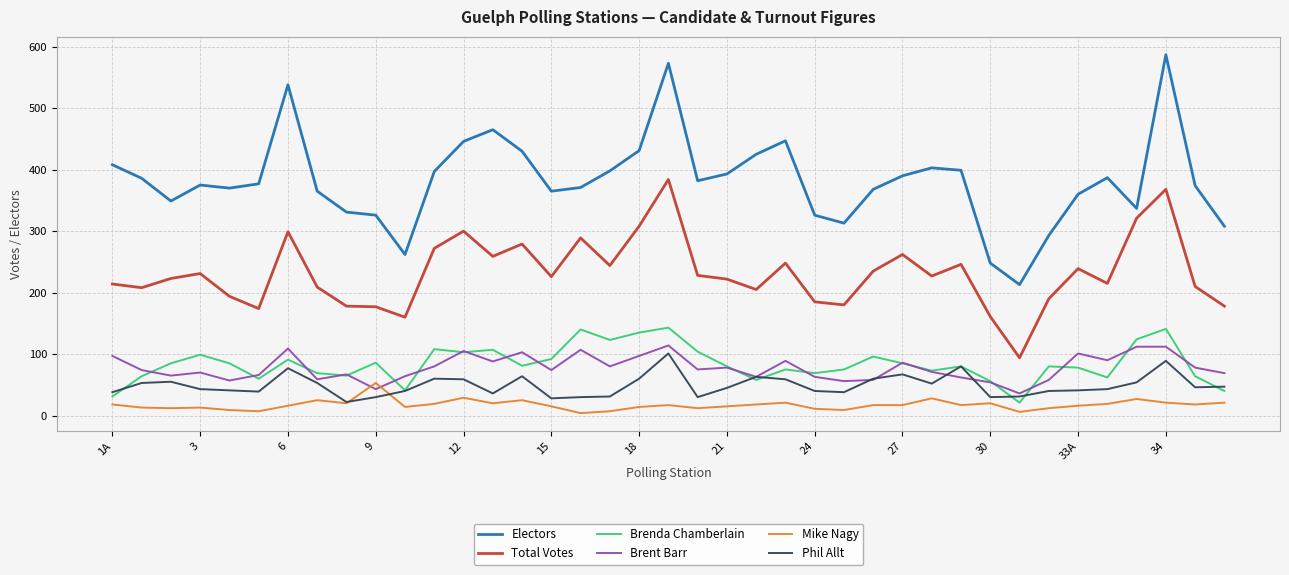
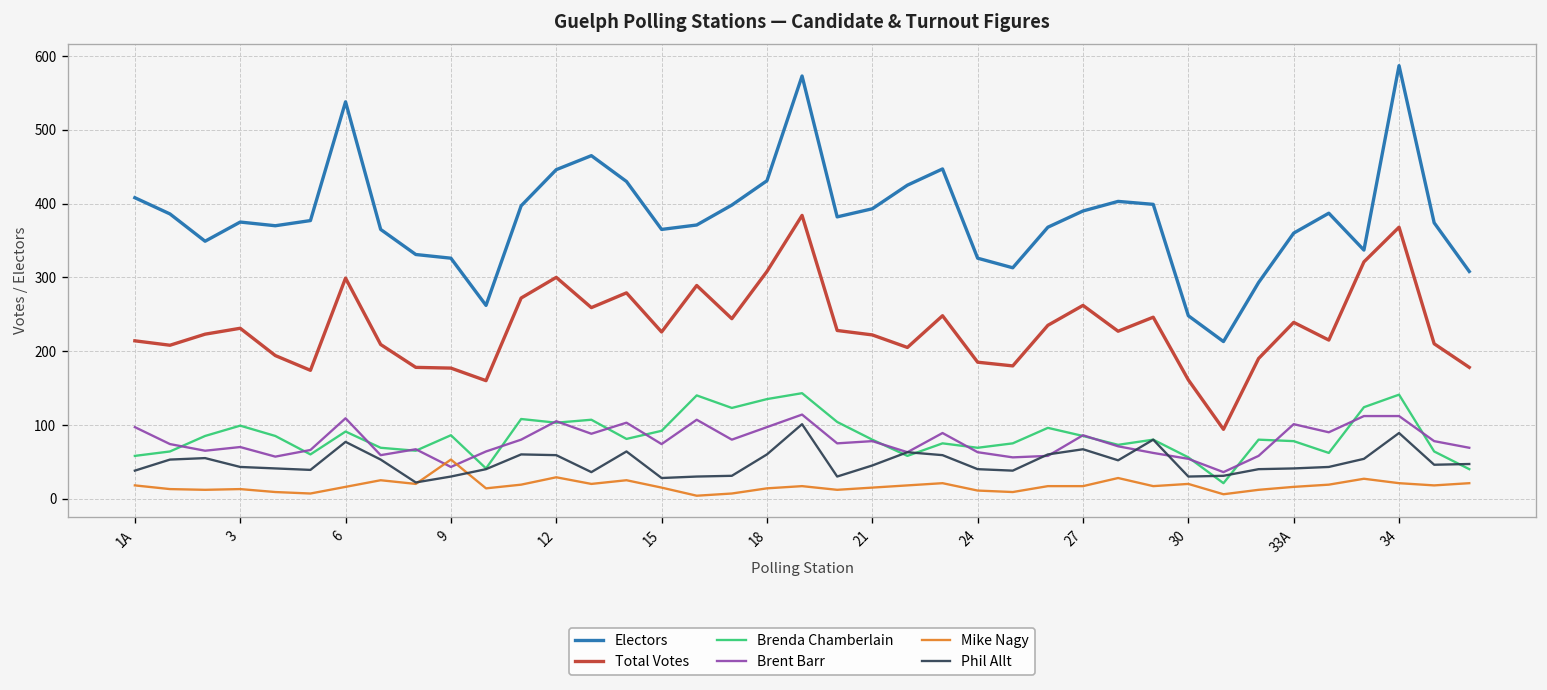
  {
    "Electors": {
      "1A": 410,
      "3": 380,
      "6": 540,
      "9": 330,
      "12": 450,
      "15": 370,
      "18": 430,
      "21": 390,
      "24": 330,
      "27": 390,
      "30": 250,
      "33A": 360,
      "34": 590
    },
    "Total Votes": {
      "1A": 210,
      "3": 230,
      "6": 300,
      "9": 180,
      "12": 300,
      "15": 230,
      "18": 310,
      "21": 220,
      "24": 190,
      "27": 260,
      "30": 160,
      "33A": 240,
      "34": 370
    },
    "Brenda Chamberlain": {
-     "1A": 30,
+     "1A": 60,
      "3": 100,
      "6": 90,
      "9": 90,
      "15": 90,
      "18": 140,
      "24": 70,
      "33A": 80,
      "34": 140
    },
    "Brent Barr": {
      "1A": 100,
      "3": 70,
      "6": 110,
      "9": 40,
      "15": 70,
      "18": 100,
      "24": 60,
      "33A": 100,
      "34": 110
    },
    "Mike Nagy": {
      "1A": 20,
      "3": 10,
      "6": 20,
      "9": 50,
      "12": 30,
      "15": 20,
      "18": 10,
      "21": 20,
      "24": 10,
      "27": 20,
      "30": 20,
      "33A": 20,
      "34": 20
    },
    "Phil Allt": {
      "1A": 40,
      "3": 40,
      "6": 80,
      "9": 30,
      "12": 60,
      "15": 30,
      "18": 60,
      "21": 50,
      "24": 40,
      "27": 70,
      "30": 30,
      "33A": 40,
      "34": 90
    }
  }
